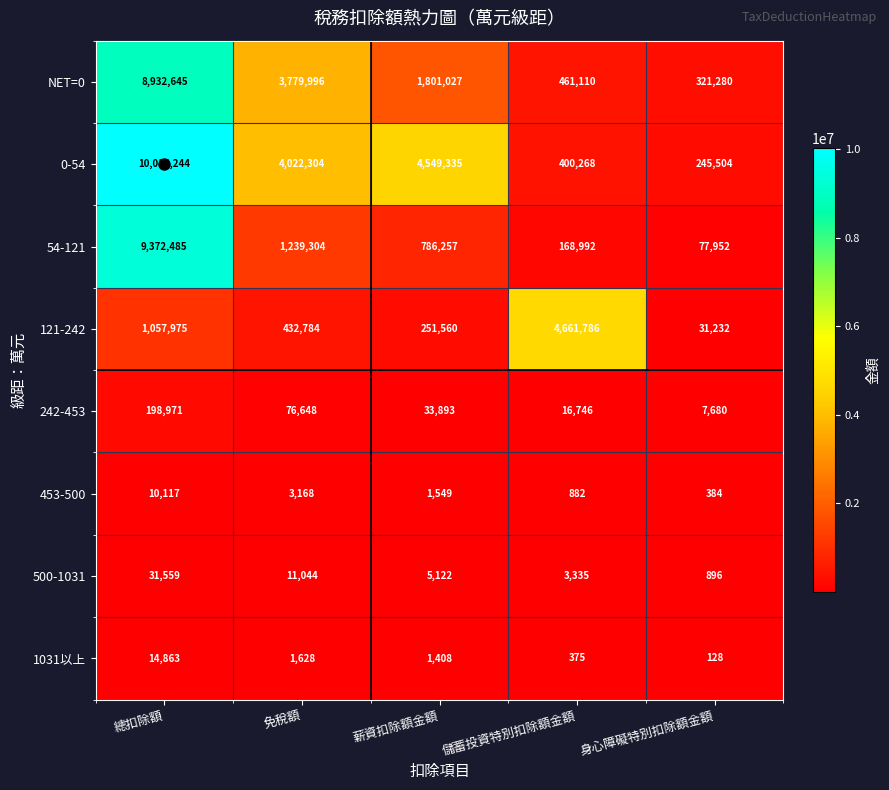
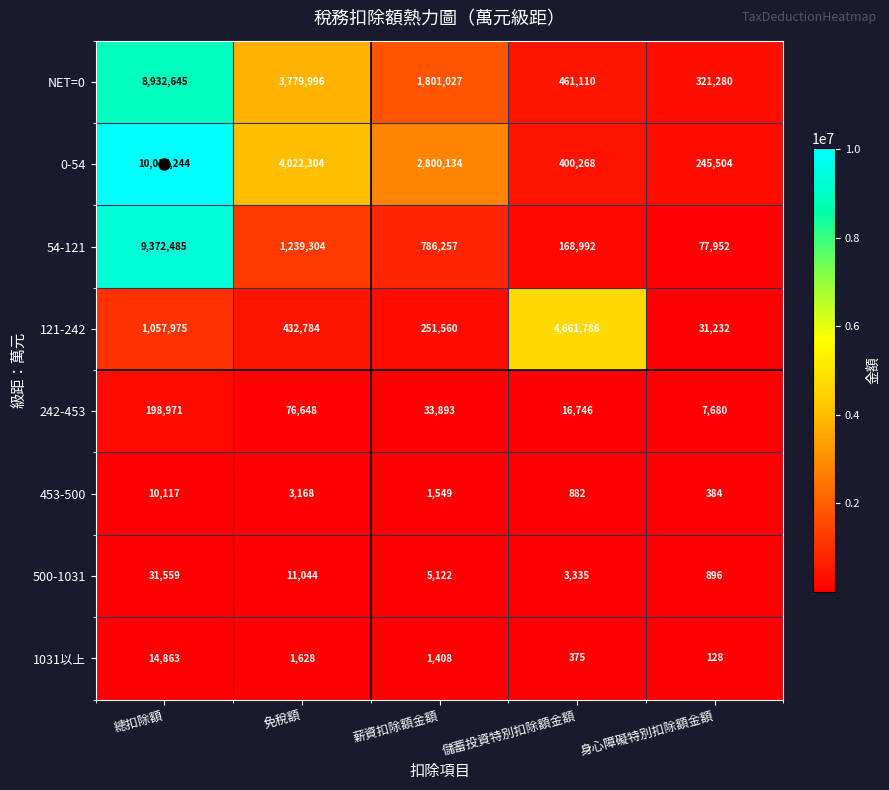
  {
    "NET=0": {
      "總扣除額": "8,932,645",
      "免稅額": "3,779,996",
      "薪資扣除額金額": "1,801,027",
      "儲蓄投資特別扣除額金額": "461,110",
      "身心障礙特別扣除額金額": "321,280"
    },
    "0-54": {
      "免稅額": "4,022,304",
-     "薪資扣除額金額": "4,549,335",
+     "薪資扣除額金額": "2,800,134",
      "儲蓄投資特別扣除額金額": "400,268",
      "身心障礙特別扣除額金額": "245,504"
    },
    "54-121": {
      "總扣除額": "9,372,485",
      "免稅額": "1,239,304",
      "薪資扣除額金額": "786,257",
      "儲蓄投資特別扣除額金額": "168,992",
      "身心障礙特別扣除額金額": "77,952"
    },
    "121-242": {
      "總扣除額": "1,057,975",
      "免稅額": "432,784",
      "薪資扣除額金額": "251,560",
      "儲蓄投資特別扣除額金額": "4,661,786",
      "身心障礙特別扣除額金額": "31,232"
    },
    "242-453": {
      "總扣除額": "198,971",
      "免稅額": "76,648",
      "薪資扣除額金額": "33,893",
      "儲蓄投資特別扣除額金額": "16,746",
      "身心障礙特別扣除額金額": "7,680"
    },
    "453-500": {
      "總扣除額": "10,117",
      "免稅額": "3,168",
      "薪資扣除額金額": "1,549",
      "儲蓄投資特別扣除額金額": "882",
      "身心障礙特別扣除額金額": "384"
    },
    "500-1031": {
      "總扣除額": "31,559",
      "免稅額": "11,044",
      "薪資扣除額金額": "5,122",
      "儲蓄投資特別扣除額金額": "3,335",
      "身心障礙特別扣除額金額": "896"
    },
    "1031以上": {
      "總扣除額": "14,863",
      "免稅額": "1,628",
      "薪資扣除額金額": "1,408",
      "儲蓄投資特別扣除額金額": "375",
      "身心障礙特別扣除額金額": "128"
    }
  }
